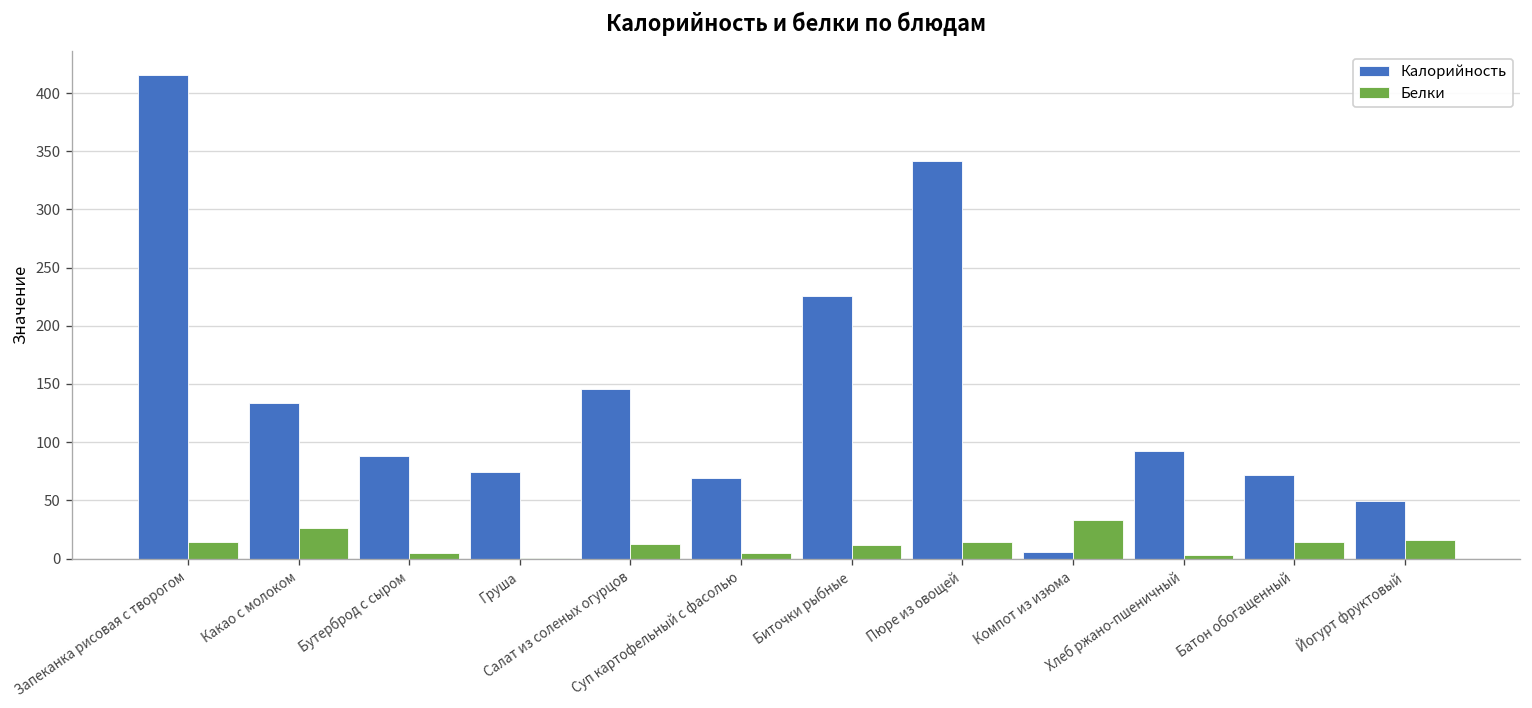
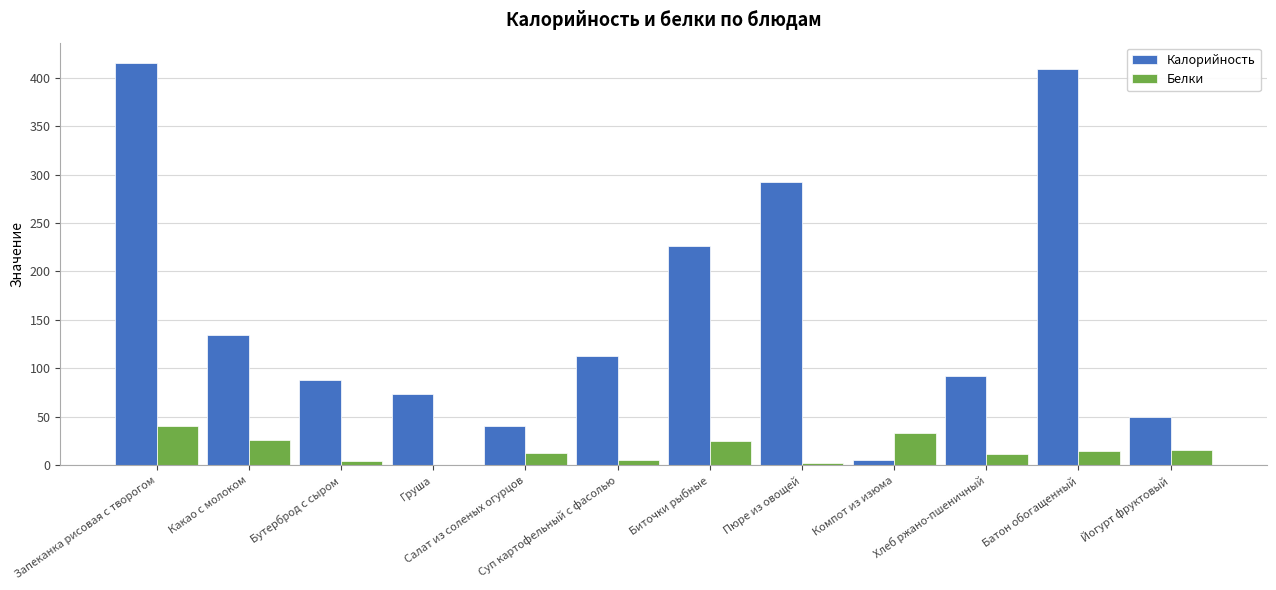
  {
    "Калорийность": {
      "Запеканка рисовая с творогом": 420,
      "Какао с молоком": 130,
      "Бутерброд с сыром": 90,
      "Груша": 70,
-     "Салат из соленых огурцов": 150,
-     "Суп картофельный с фасолью": 70,
+     "Салат из соленых огурцов": 40,
+     "Суп картофельный с фасолью": 110,
      "Биточки рыбные": 230,
-     "Пюре из овощей": 340,
+     "Пюре из овощей": 290,
      "Компот из изюма": 10,
      "Хлеб ржано-пшеничный": 90,
-     "Батон обогащенный": 70,
+     "Батон обогащенный": 410,
      "Йогурт фруктовый": 50
    },
    "Белки": {
-     "Запеканка рисовая с творогом": 10,
+     "Запеканка рисовая с творогом": 40,
      "Какао с молоком": 30,
      "Бутерброд с сыром": 0,
      "Салат из соленых огурцов": 10,
      "Суп картофельный с фасолью": 10,
-     "Биточки рыбные": 10,
-     "Пюре из овощей": 10,
+     "Биточки рыбные": 30,
+     "Пюре из овощей": 0,
      "Компот из изюма": 30,
-     "Хлеб ржано-пшеничный": 0,
+     "Хлеб ржано-пшеничный": 10,
      "Батон обогащенный": 10,
      "Йогурт фруктовый": 20
    }
  }
